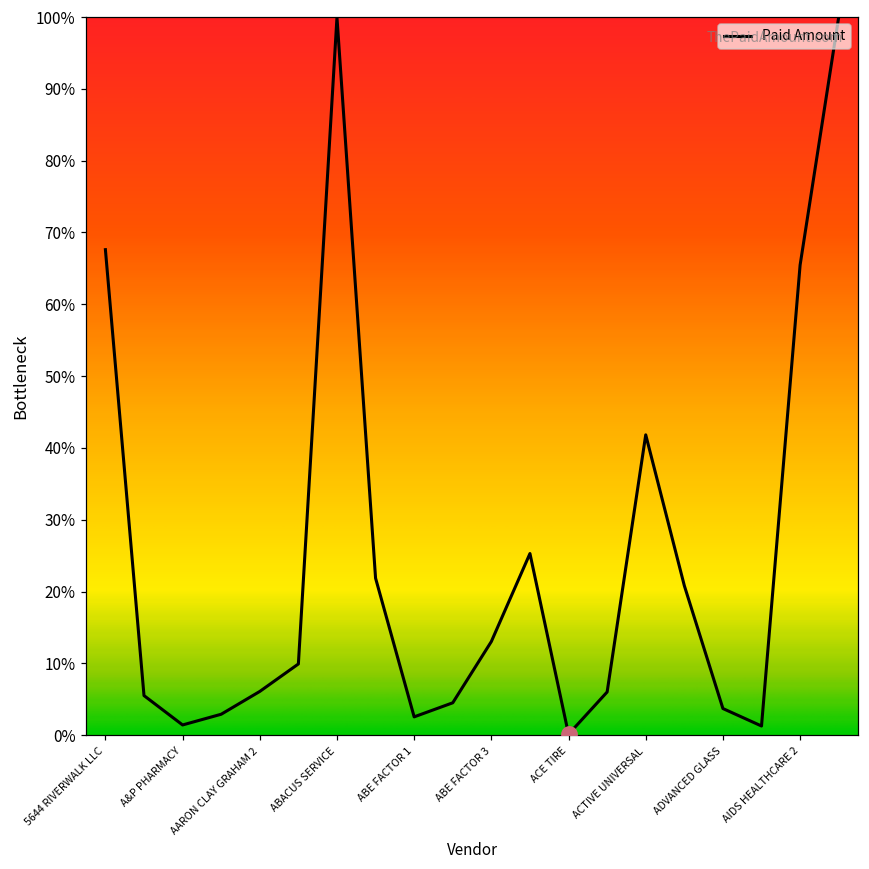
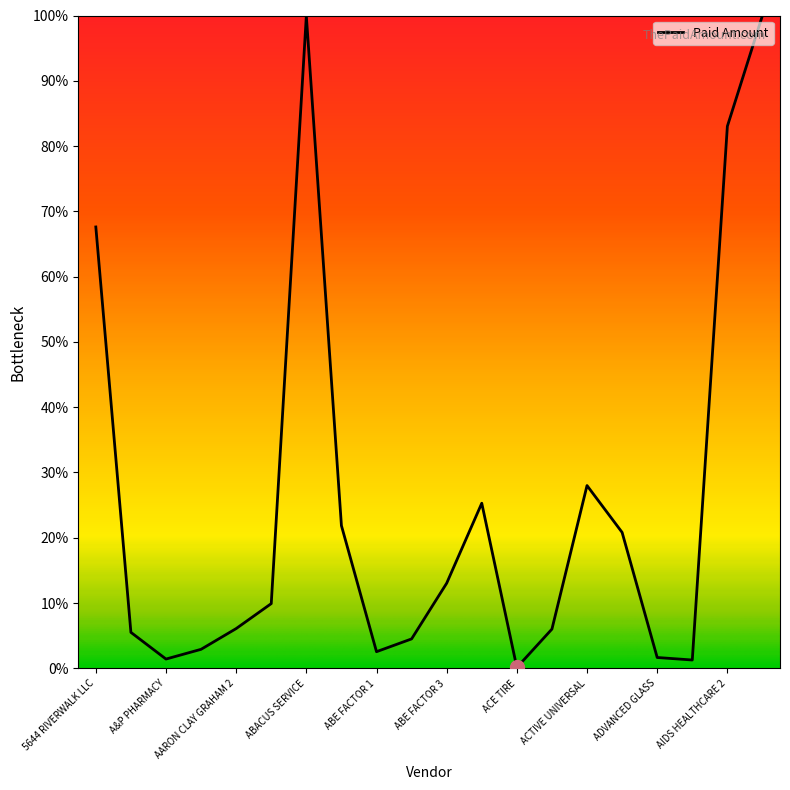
  {
    "Paid Amount": {
      "5644 RIVERWALK LLC": "68%",
      "A&P PHARMACY": "1%",
      "AARON CLAY GRAHAM 2": "6%",
      "ABACUS SERVICE": "100%",
      "ABE FACTOR 1": "3%",
      "ABE FACTOR 3": "13%",
-     "ACTIVE UNIVERSAL": "42%",
-     "ADVANCED GLASS": "4%",
-     "AIDS HEALTHCARE 2": "65%"
+     "ACTIVE UNIVERSAL": "28%",
+     "ADVANCED GLASS": "2%",
+     "AIDS HEALTHCARE 2": "83%"
    }
  }
